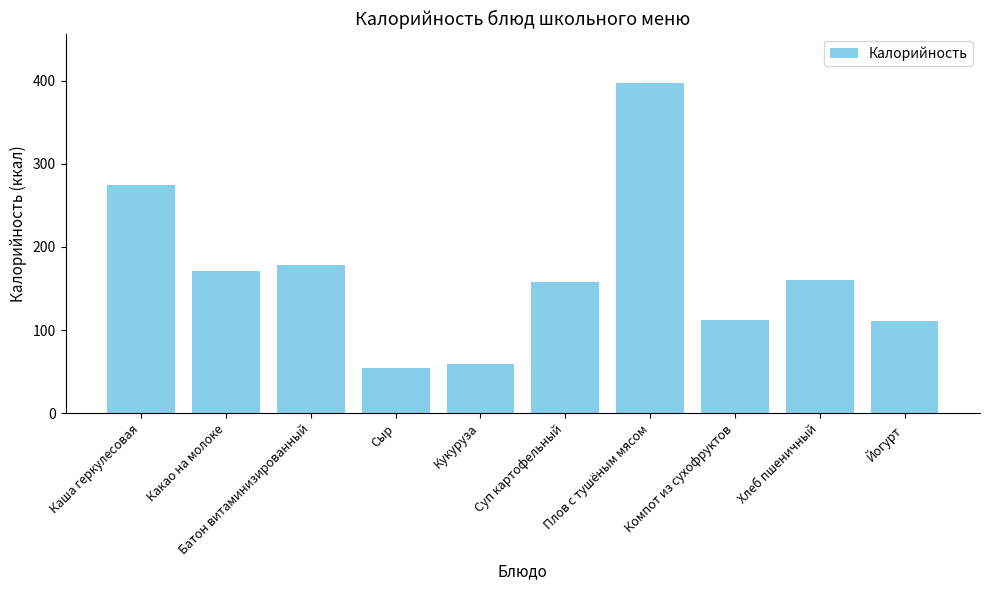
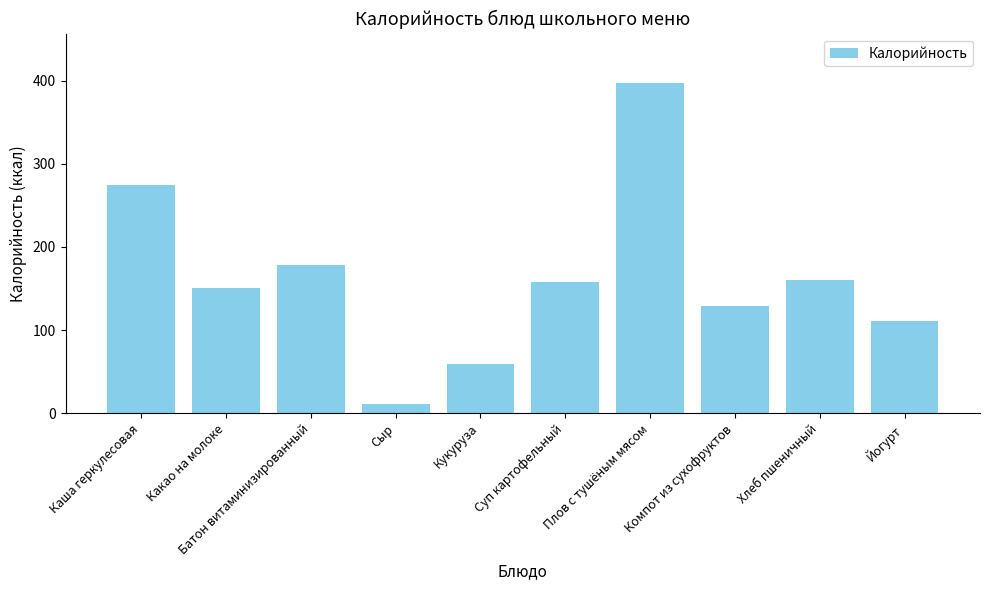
  {
    "Каша геркулесовая": 280,
-   "Какао на молоке": 170,
+   "Какао на молоке": 150,
    "Батон витаминизированный": 180,
-   "Сыр": 50,
+   "Сыр": 10,
    "Кукуруза": 60,
    "Суп картофельный": 160,
    "Плов с тушёным мясом": 400,
-   "Компот из сухофруктов": 110,
+   "Компот из сухофруктов": 130,
    "Хлеб пшеничный": 160,
    "Йогурт": 110
  }
